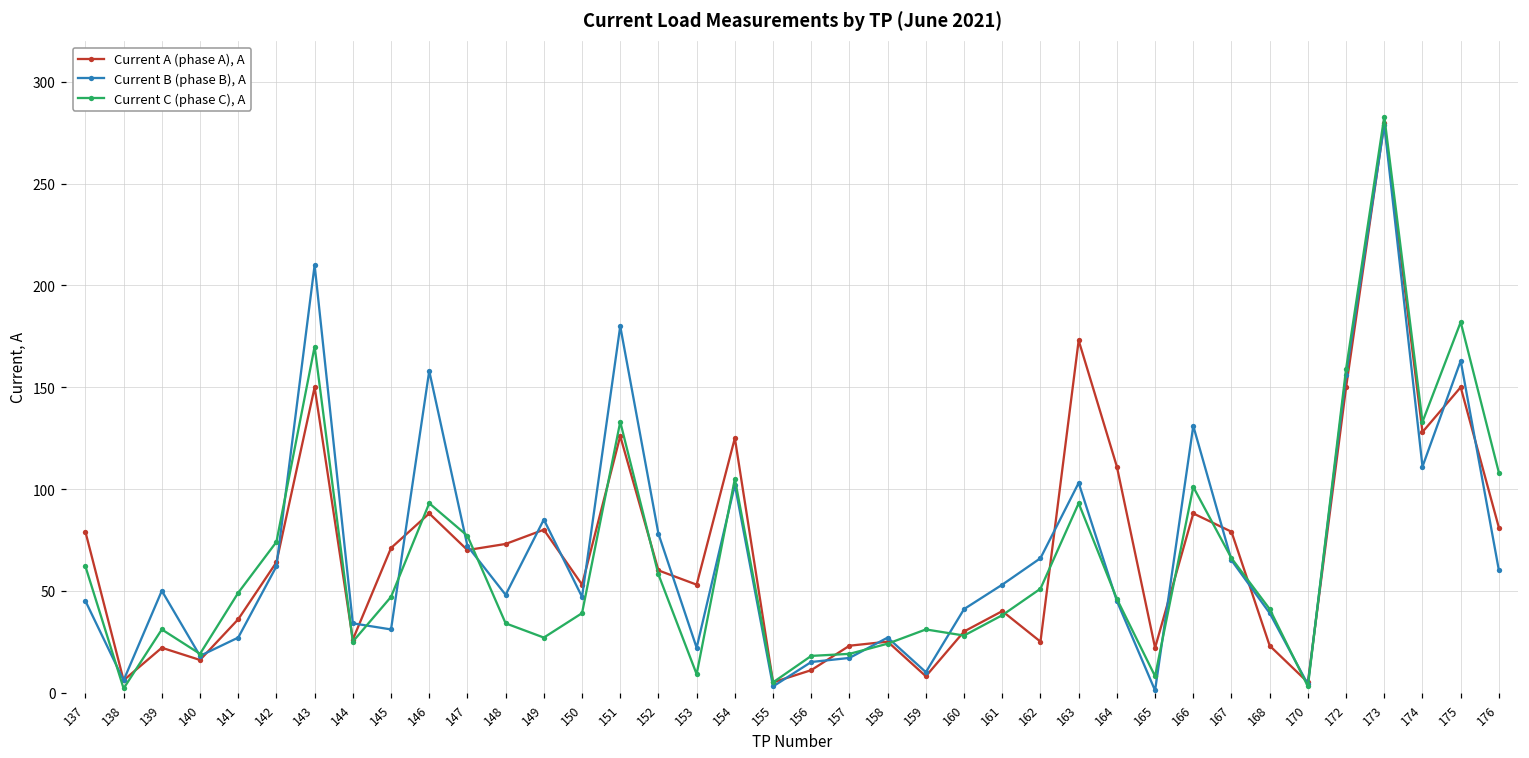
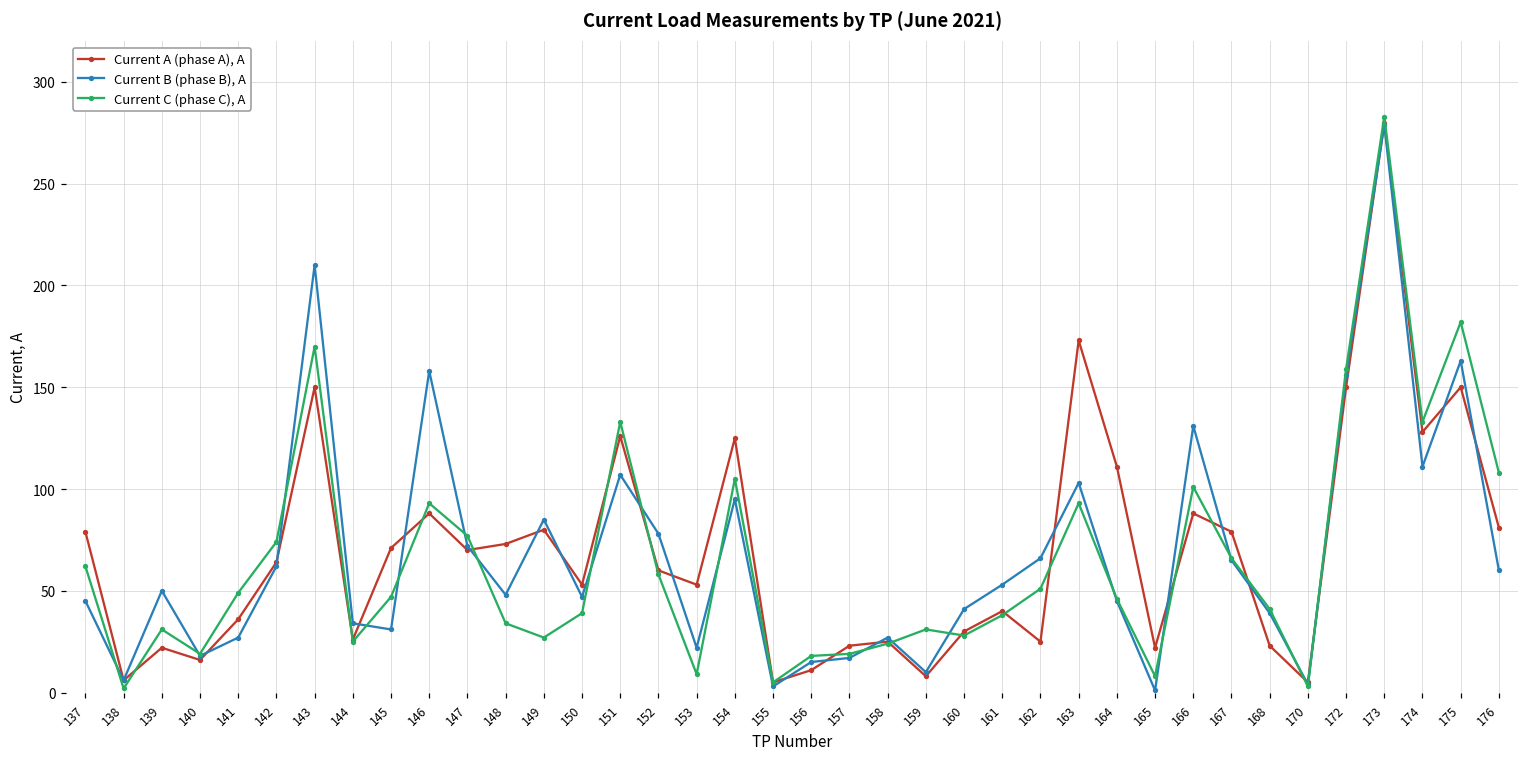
  {
    "Current A (phase A), A": {
      "137": 79,
      "139": 22,
      "140": 16,
      "141": 36,
      "142": 64,
      "143": 150,
      "145": 71,
      "146": 88,
      "147": 70,
      "148": 73,
      "149": 80,
      "150": 53,
      "151": 126,
      "152": 60,
      "153": 53,
      "154": 125,
      "156": 11,
      "157": 23,
      "159": 8,
      "160": 30,
      "161": 40,
      "162": 25,
      "163": 173,
      "164": 111,
      "165": 22,
      "166": 88,
      "167": 79,
      "168": 23,
      "172": 150,
      "174": 128,
      "175": 150,
      "176": 81
    },
    "Current B (phase B), A": {
      "137": 45,
      "139": 50,
      "141": 27,
      "142": 62,
      "143": 210,
      "144": 34,
      "145": 31,
      "146": 158,
      "147": 72,
      "148": 48,
      "149": 85,
      "150": 47,
-     "151": 180,
+     "151": 107,
      "152": 78,
      "153": 22,
-     "154": 102,
+     "154": 95,
      "155": 3,
      "156": 15,
      "157": 17,
      "158": 27,
      "159": 10,
      "160": 41,
      "161": 53,
      "162": 66,
      "163": 103,
      "165": 1,
      "166": 131,
      "168": 39,
      "172": 156,
      "174": 111,
      "175": 163,
      "176": 60
    },
    "Current C (phase C), A": {
      "137": 62,
      "138": 2,
      "139": 31,
      "141": 49,
      "142": 74,
      "143": 170,
      "145": 47,
      "146": 93,
      "147": 77,
      "148": 34,
      "149": 27,
      "150": 39,
      "151": 133,
      "152": 58,
      "153": 9,
      "154": 105,
      "156": 18,
      "157": 19,
      "159": 31,
      "160": 28,
      "161": 38,
      "162": 51,
      "163": 93,
      "165": 8,
      "166": 101,
      "168": 41,
      "172": 159,
      "173": 283,
      "174": 133,
      "175": 182,
      "176": 108
    }
  }
